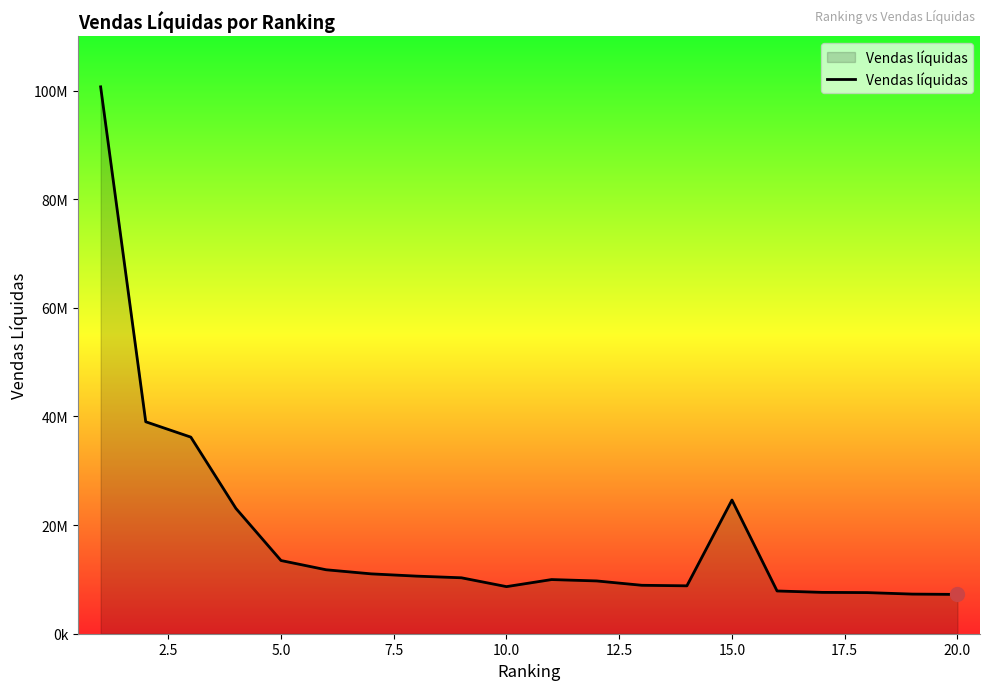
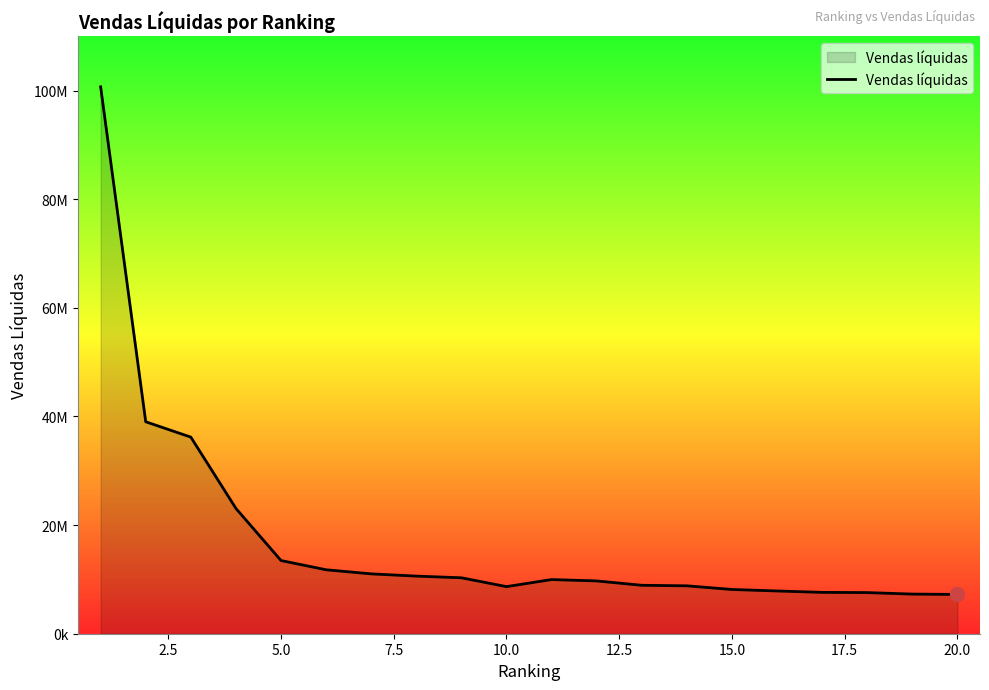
  {
    "Vendas líquidas": {
      "5.0": 13000000,
      "10.0": 9000000,
-     "15.0": 25000000
+     "15.0": 8000000
    }
  }
